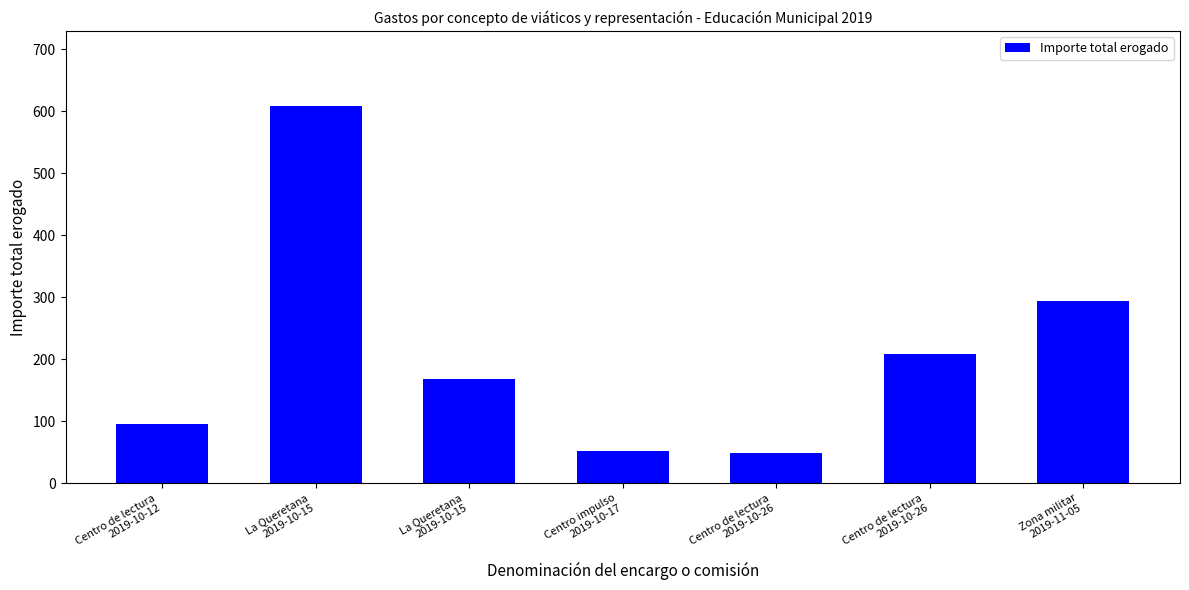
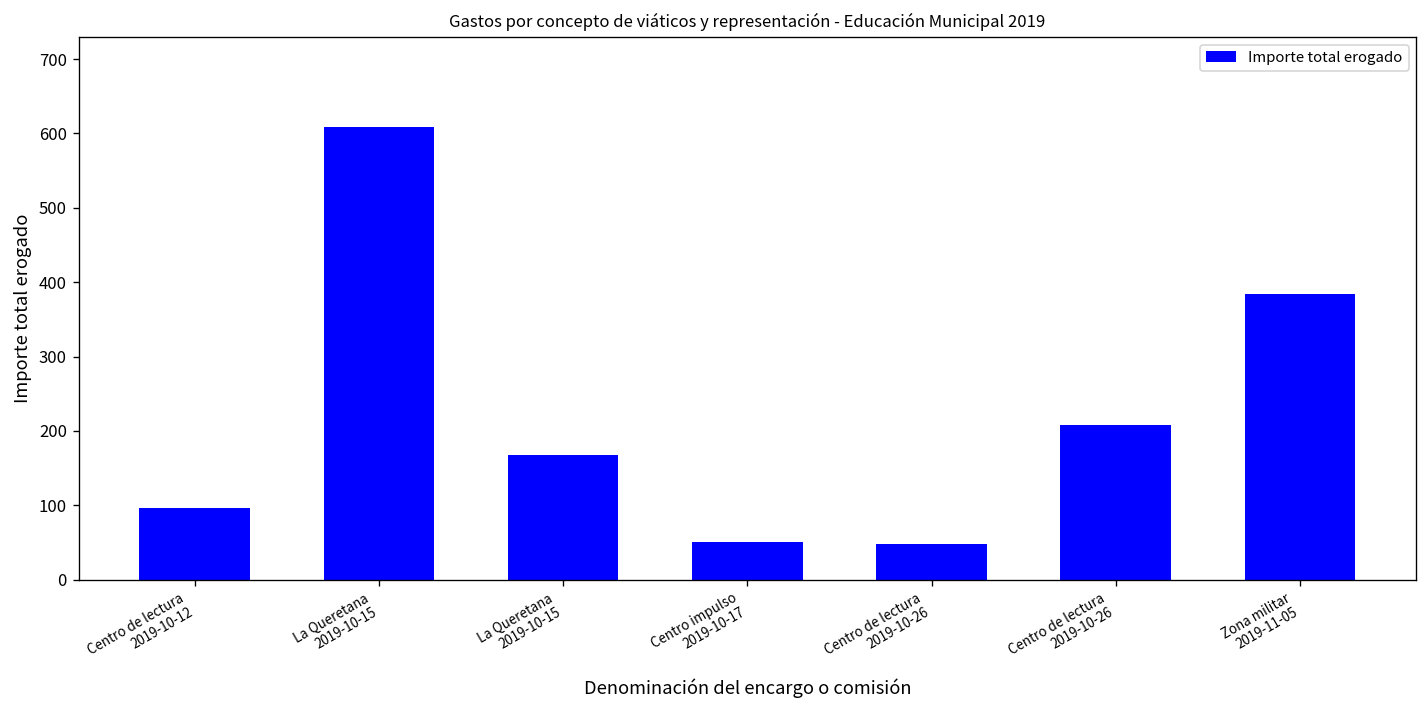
  {
    "Centro de lectura 2019-10-12": 100,
    "Centro impulso 2019-10-17": 50,
-   "Zona militar 2019-11-05": 290
+   "Zona militar 2019-11-05": 380
  }
